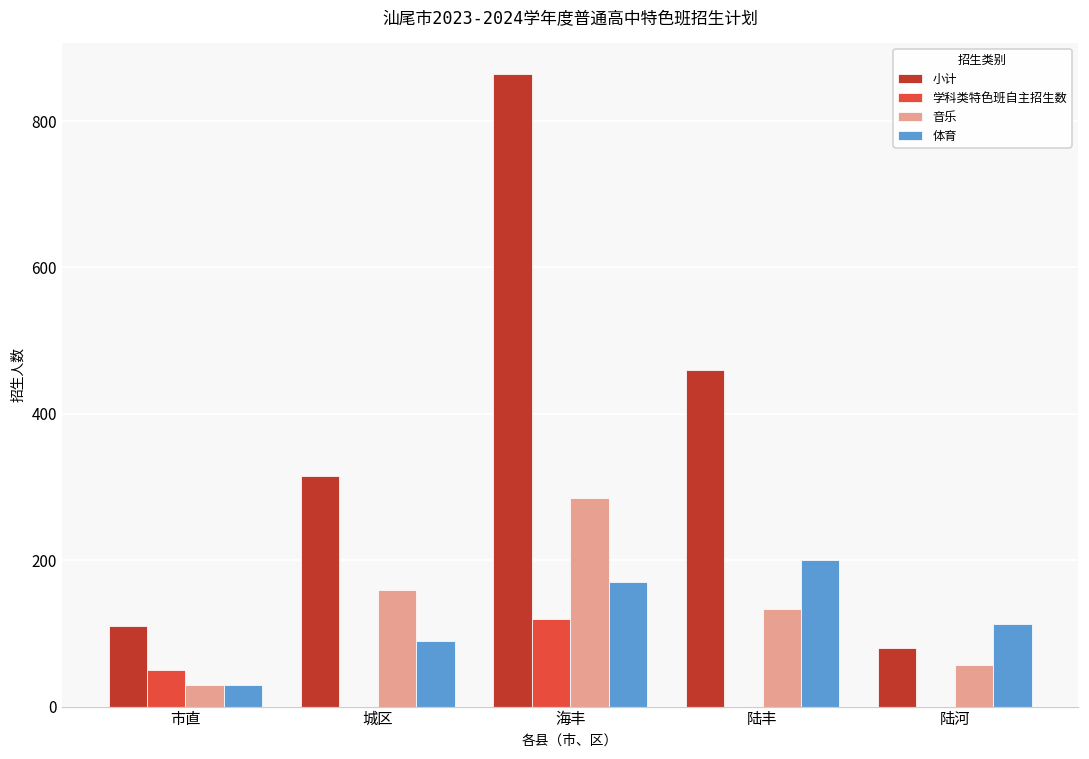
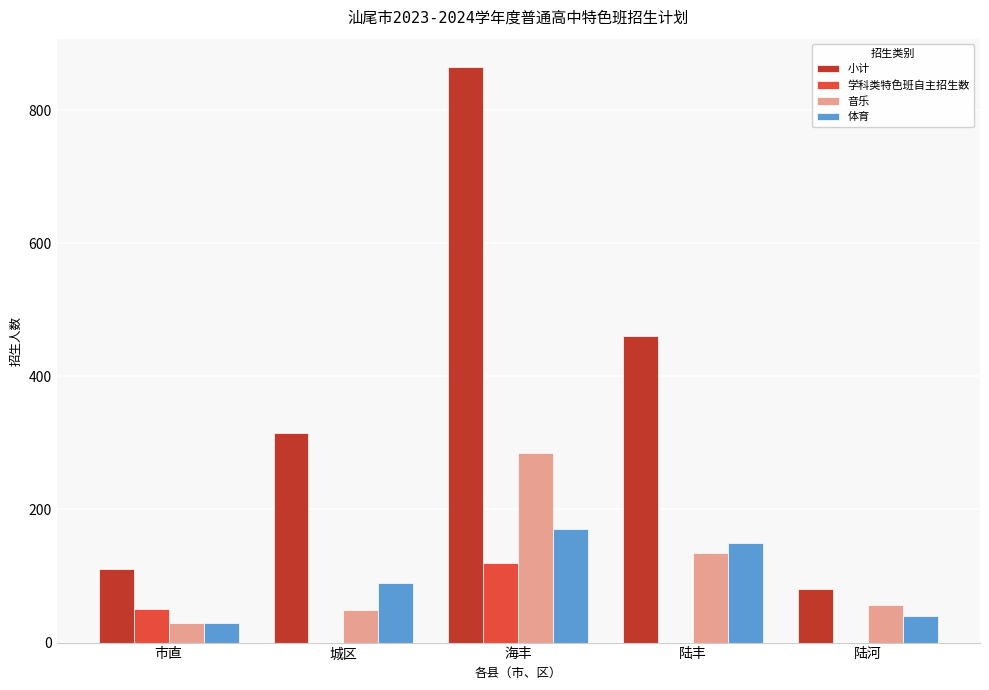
  {
    "音乐": {
      "市直": 30,
-     "城区": 160,
+     "城区": 50,
      "海丰": 290,
      "陆丰": 130,
      "陆河": 60
    },
    "体育": {
      "市直": 30,
      "城区": 90,
      "海丰": 170,
-     "陆丰": 200,
-     "陆河": 110
+     "陆丰": 150,
+     "陆河": 40
    }
  }
